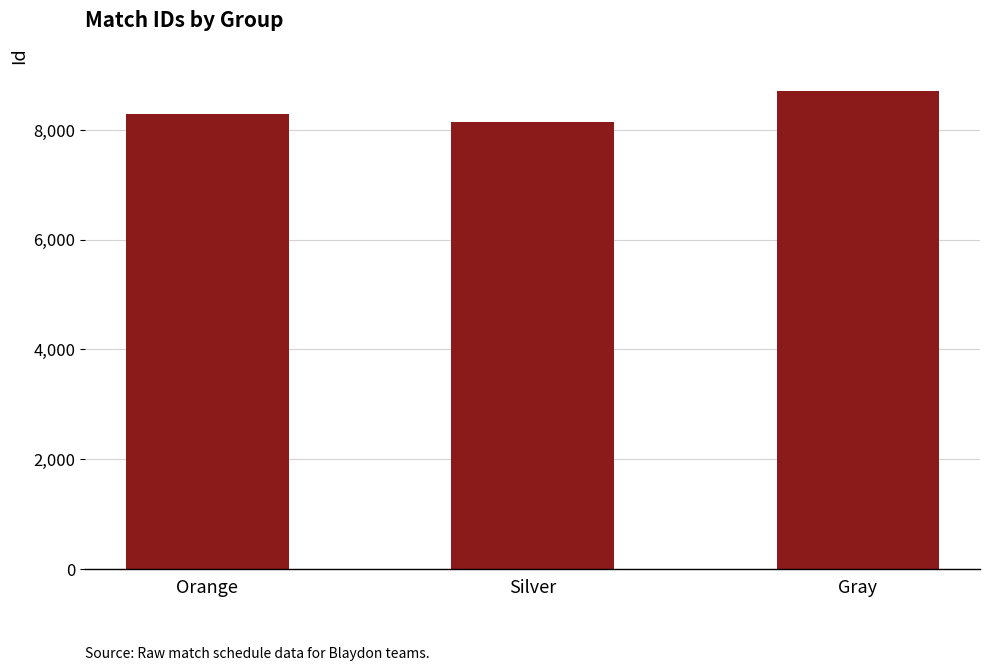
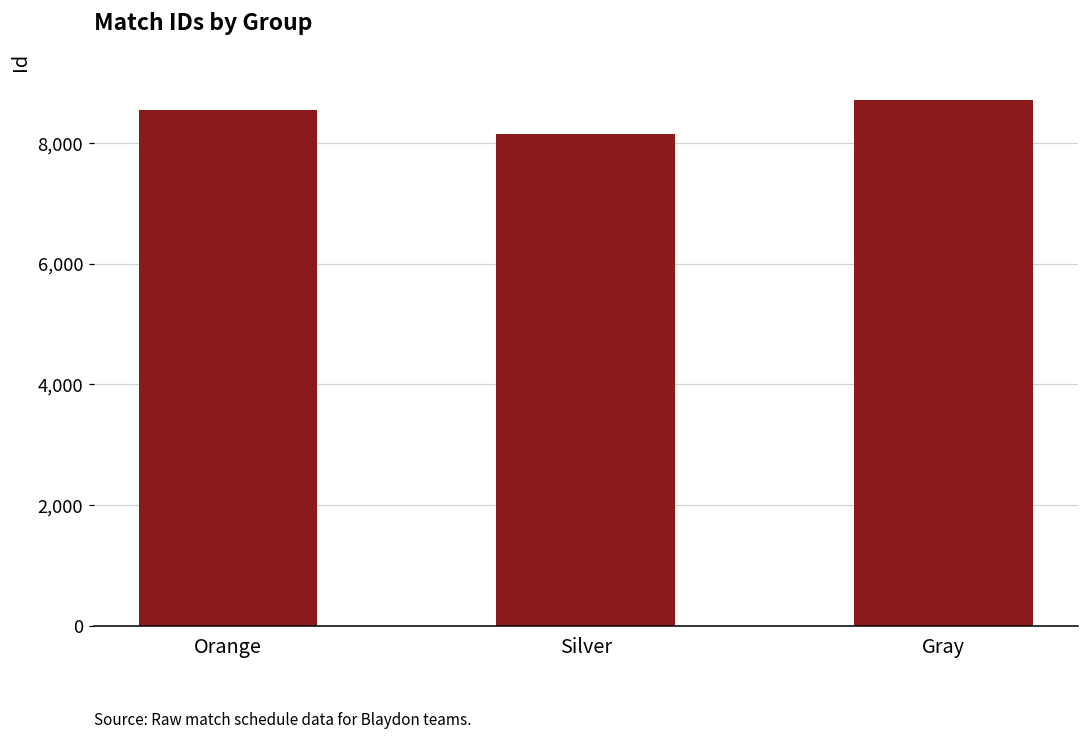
  {
-   "Orange": "8,300",
+   "Orange": "8,600",
    "Silver": "8,100",
    "Gray": "8,700"
  }
